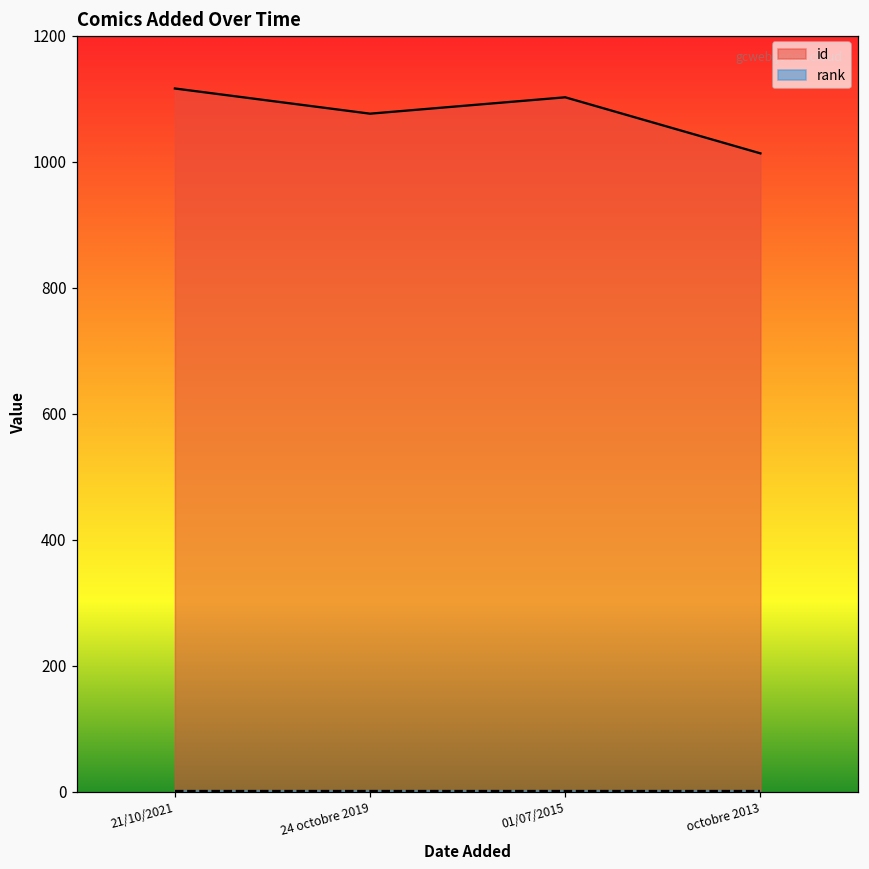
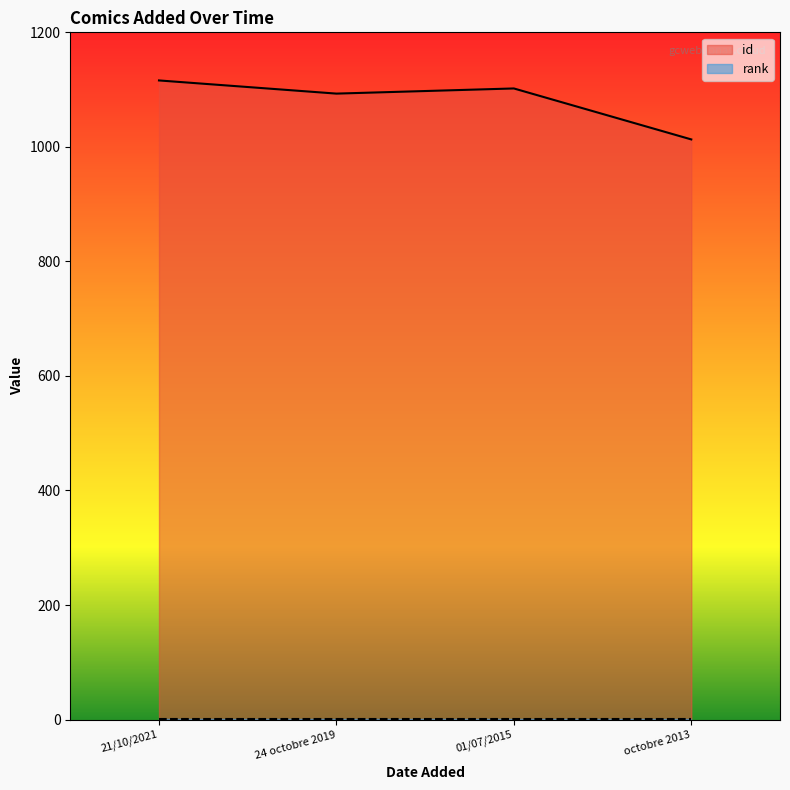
  {
    "id": {
      "21/10/2021": 1120,
-     "24 octobre 2019": 1080,
+     "24 octobre 2019": 1090,
      "01/07/2015": 1100,
      "octobre 2013": 1010
    },
    "rank": {
      "21/10/2021": 0,
      "24 octobre 2019": 0,
      "01/07/2015": 0,
      "octobre 2013": 0
    }
  }
